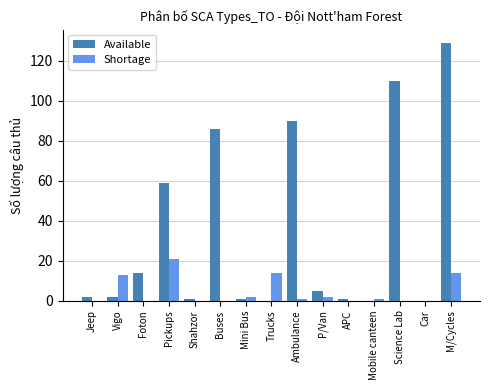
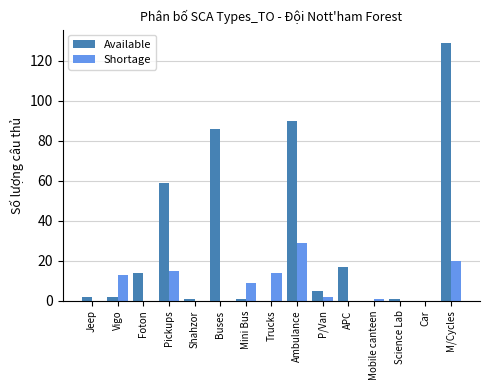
  {
    "Available": {
      "Jeep": 2,
      "Vigo": 2,
      "Foton": 14,
      "Pickups": 59,
      "Buses": 86,
      "Trucks": 0,
      "Ambulance": 90,
      "P/Van": 5,
-     "APC": 1,
+     "APC": 17,
      "Mobile canteen": 0,
-     "Science Lab": 110,
+     "Science Lab": 1,
      "Car": 0,
      "M/Cycles": 129
    },
    "Shortage": {
      "Jeep": 0,
      "Vigo": 13,
      "Foton": 0,
-     "Pickups": 21,
+     "Pickups": 15,
      "Shahzor": 0,
      "Buses": 0,
-     "Mini Bus": 2,
+     "Mini Bus": 9,
      "Trucks": 14,
-     "Ambulance": 1,
+     "Ambulance": 29,
      "P/Van": 2,
      "APC": 0,
      "Science Lab": 0,
      "Car": 0,
-     "M/Cycles": 14
+     "M/Cycles": 20
    }
  }
